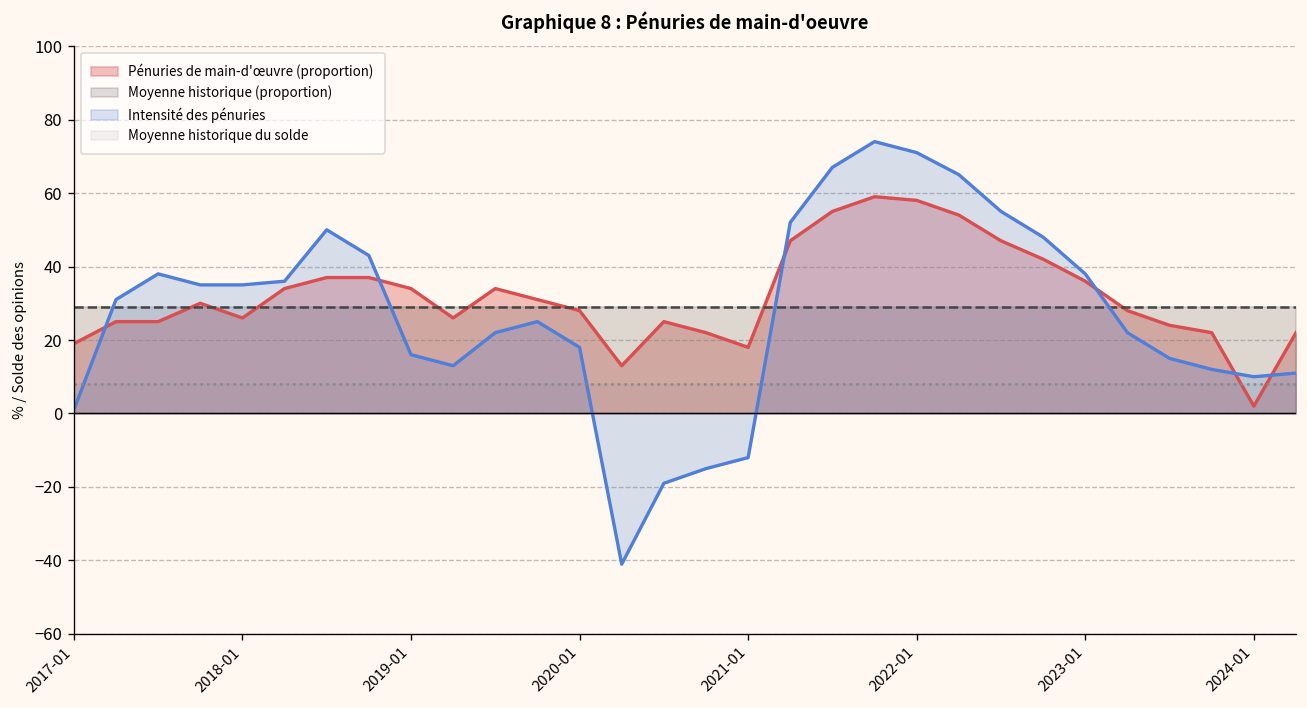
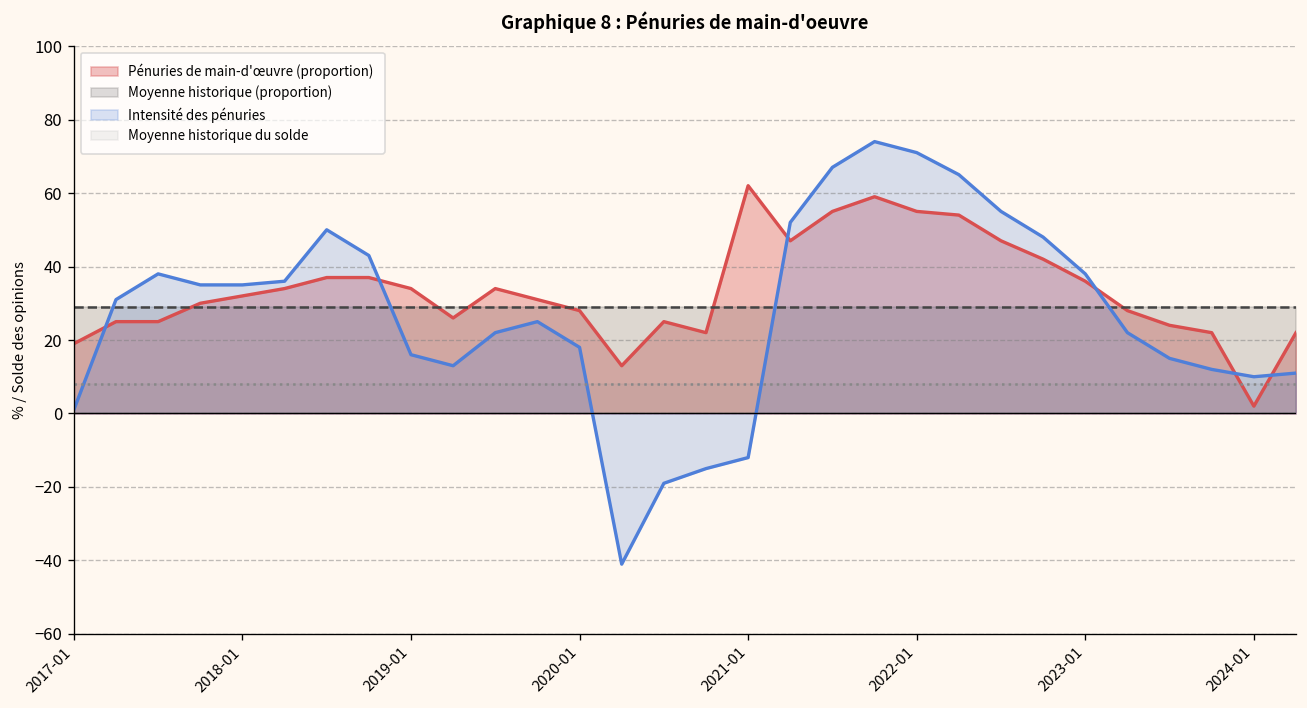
  {
    "Pénuries de main-d'œuvre (proportion)": {
      "2017-01": 19,
-     "2018-01": 26,
+     "2018-01": 32,
      "2019-01": 34,
      "2020-01": 28,
-     "2021-01": 18,
-     "2022-01": 58,
+     "2021-01": 62,
+     "2022-01": 55,
      "2023-01": 36,
      "2024-01": 2
    }
  }
